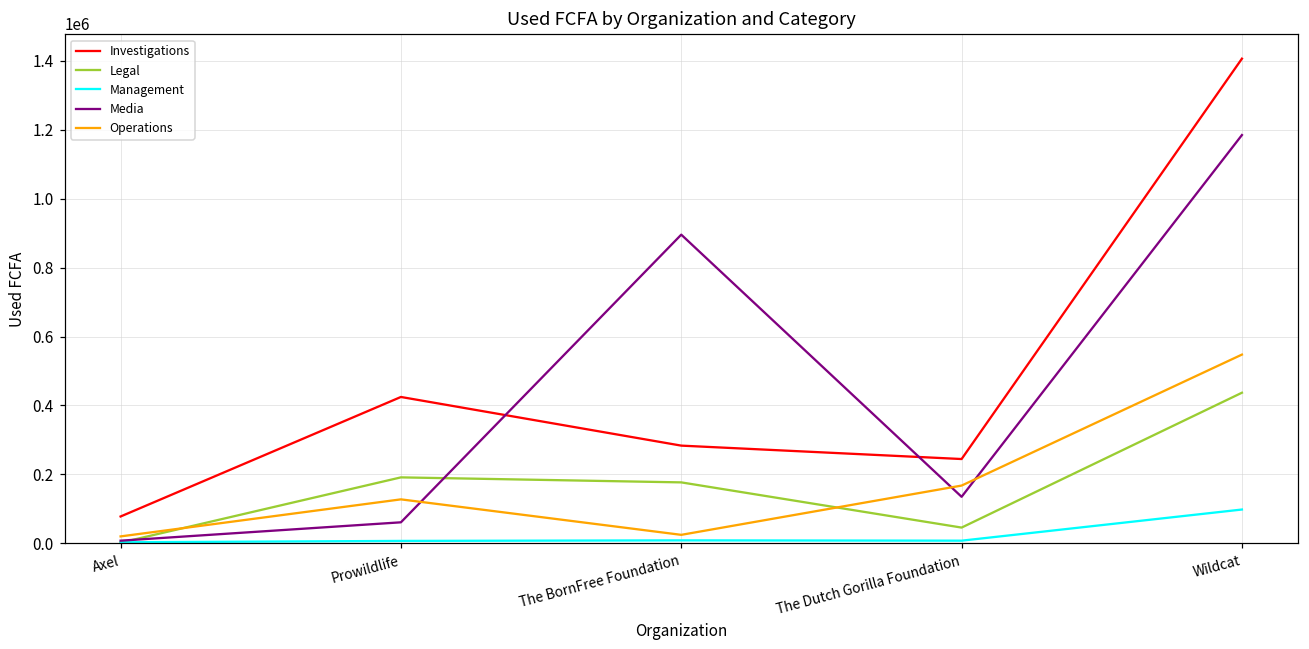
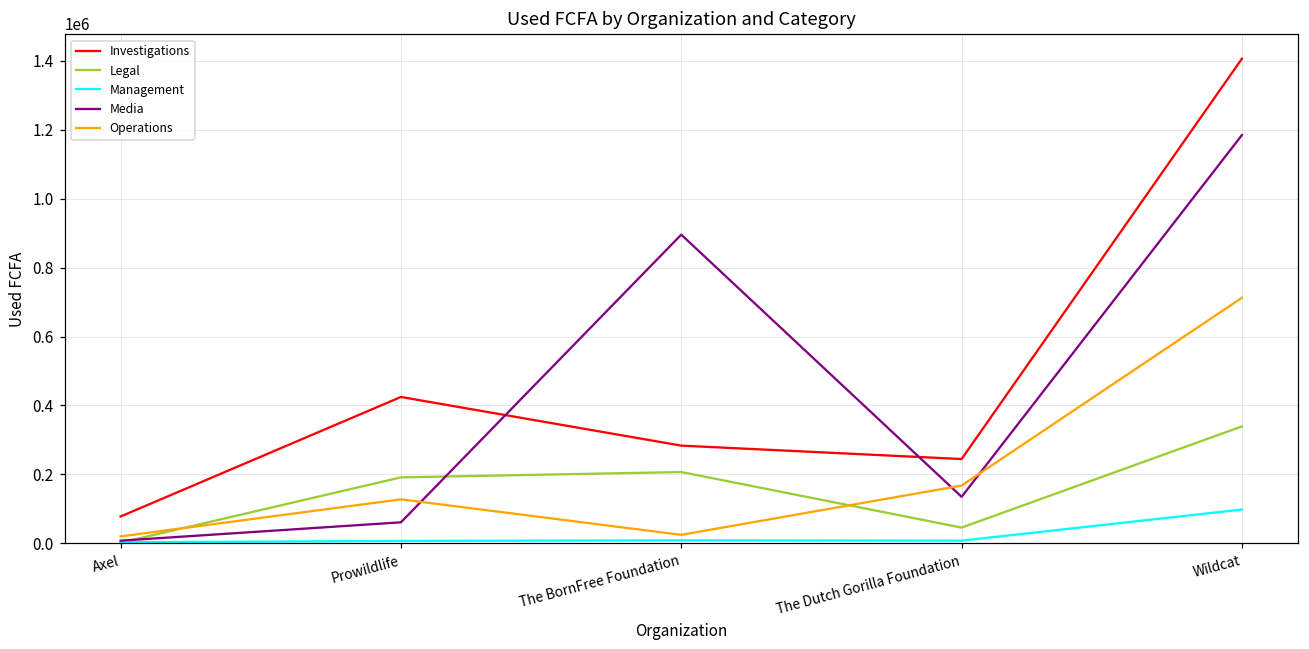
  {
    "Investigations": {
      "Axel": 80000,
      "Prowildlife": 420000,
      "The BornFree Foundation": 280000,
      "The Dutch Gorilla Foundation": 240000,
      "Wildcat": 1410000
    },
    "Legal": {
      "Prowildlife": 190000,
-     "The BornFree Foundation": 180000,
+     "The BornFree Foundation": 210000,
      "The Dutch Gorilla Foundation": 50000,
-     "Wildcat": 440000
+     "Wildcat": 340000
    },
    "Management": {
      "Prowildlife": 10000,
      "The BornFree Foundation": 10000,
      "The Dutch Gorilla Foundation": 10000,
      "Wildcat": 100000
    },
    "Media": {
      "Prowildlife": 60000,
      "The BornFree Foundation": 900000,
      "The Dutch Gorilla Foundation": 130000,
      "Wildcat": 1180000
    },
    "Operations": {
      "Axel": 20000,
      "Prowildlife": 130000,
      "The BornFree Foundation": 20000,
      "The Dutch Gorilla Foundation": 170000,
-     "Wildcat": 550000
+     "Wildcat": 710000
    }
  }
